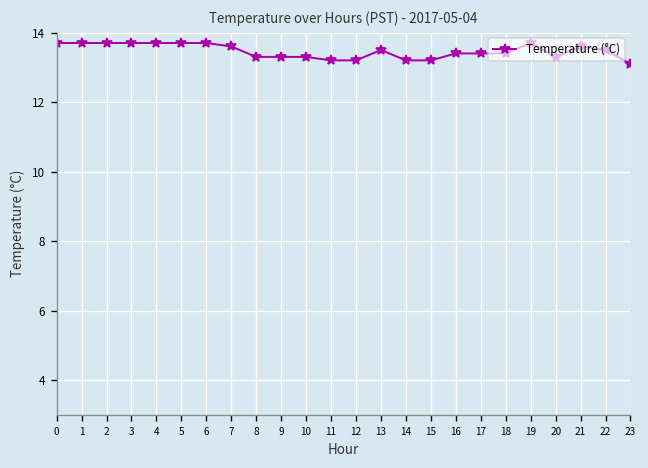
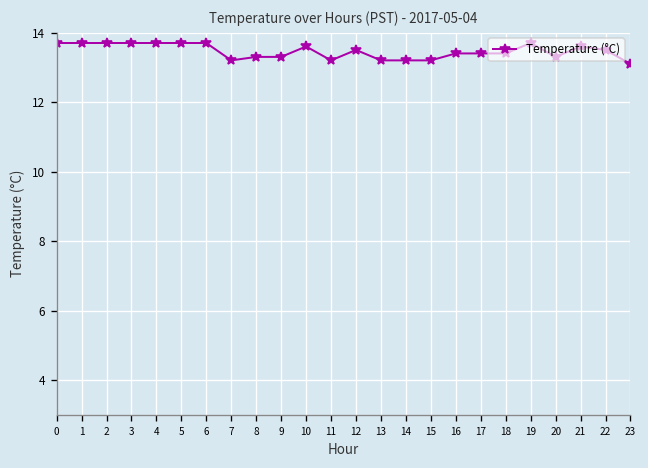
  {
    "0": 13.7,
    "1": 13.7,
    "2": 13.7,
    "3": 13.7,
    "4": 13.7,
    "5": 13.7,
    "6": 13.7,
-   "7": 13.6,
+   "7": 13.2,
    "8": 13.3,
    "9": 13.3,
-   "10": 13.3,
+   "10": 13.6,
    "11": 13.2,
-   "12": 13.2,
-   "13": 13.5,
+   "12": 13.5,
+   "13": 13.2,
    "14": 13.2,
    "15": 13.2,
    "16": 13.4,
    "17": 13.4,
    "23": 13.1
  }
